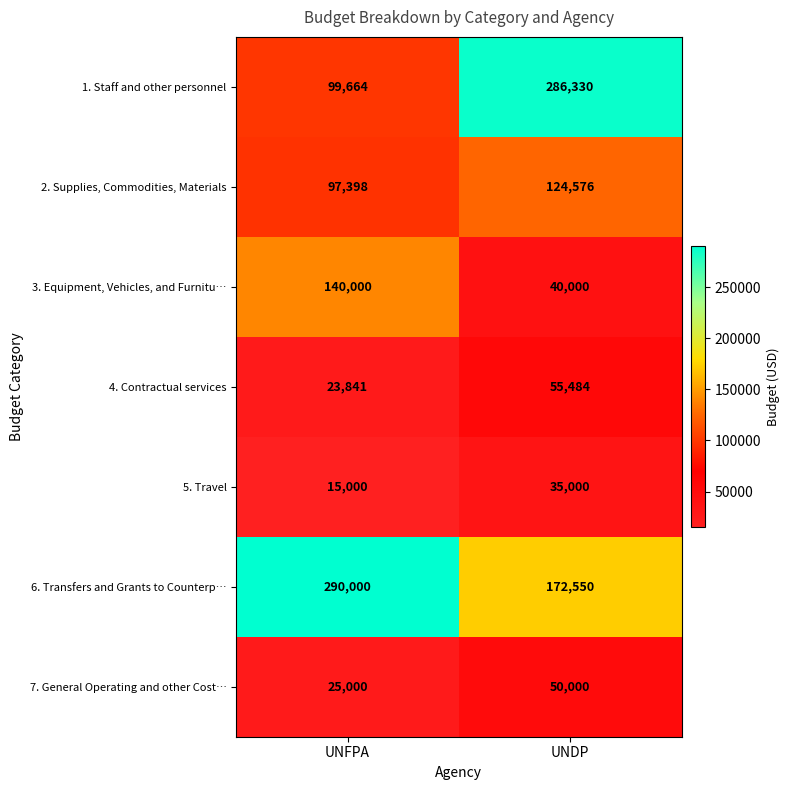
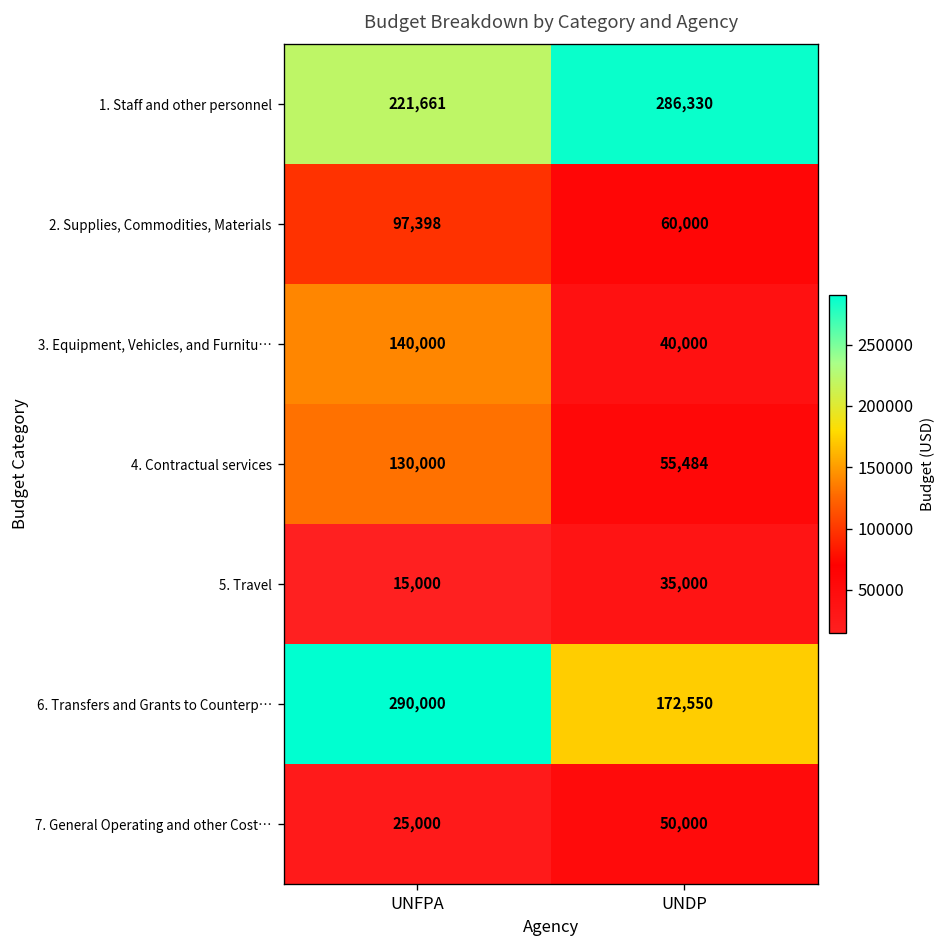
  {
    "1. Staff and other personnel": {
-     "UNFPA": "99,664",
+     "UNFPA": "221,661",
      "UNDP": "286,330"
    },
    "2. Supplies, Commodities, Materials": {
      "UNFPA": "97,398",
-     "UNDP": "124,576"
+     "UNDP": "60,000"
    },
    "3. Equipment, Vehicles, and Furnitu…": {
      "UNFPA": "140,000",
      "UNDP": "40,000"
    },
    "4. Contractual services": {
-     "UNFPA": "23,841",
+     "UNFPA": "130,000",
      "UNDP": "55,484"
    },
    "5. Travel": {
      "UNFPA": "15,000",
      "UNDP": "35,000"
    },
    "6. Transfers and Grants to Counterp…": {
      "UNFPA": "290,000",
      "UNDP": "172,550"
    },
    "7. General Operating and other Cost…": {
      "UNFPA": "25,000",
      "UNDP": "50,000"
    }
  }
